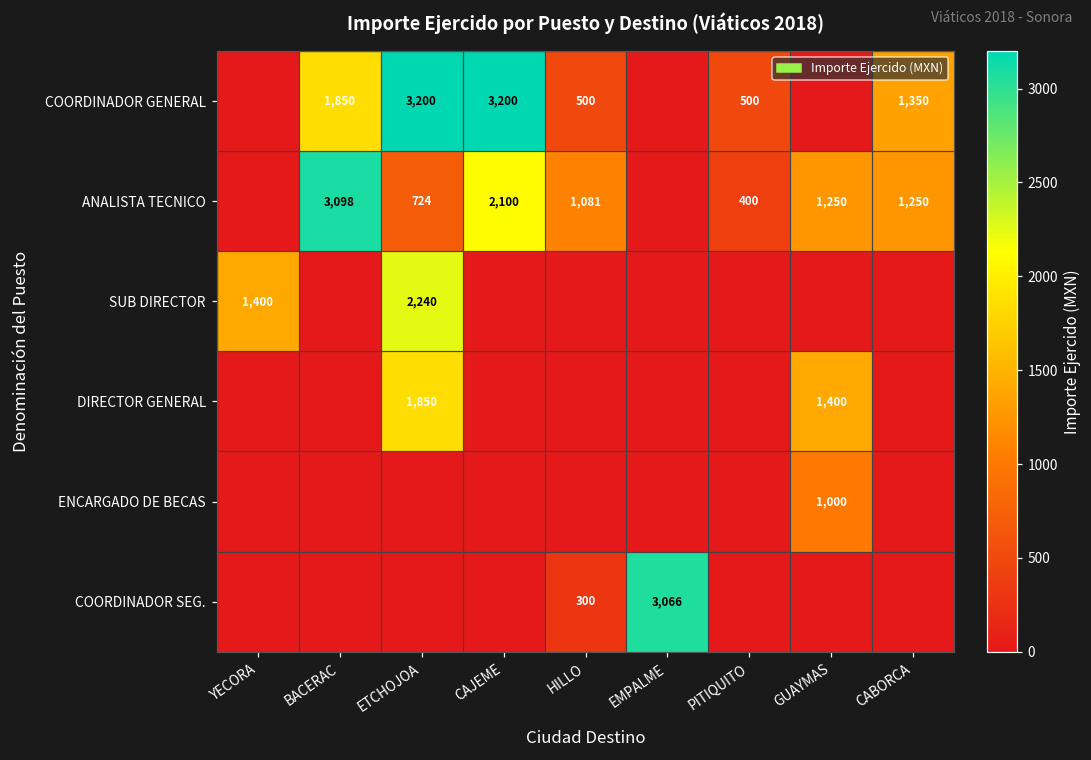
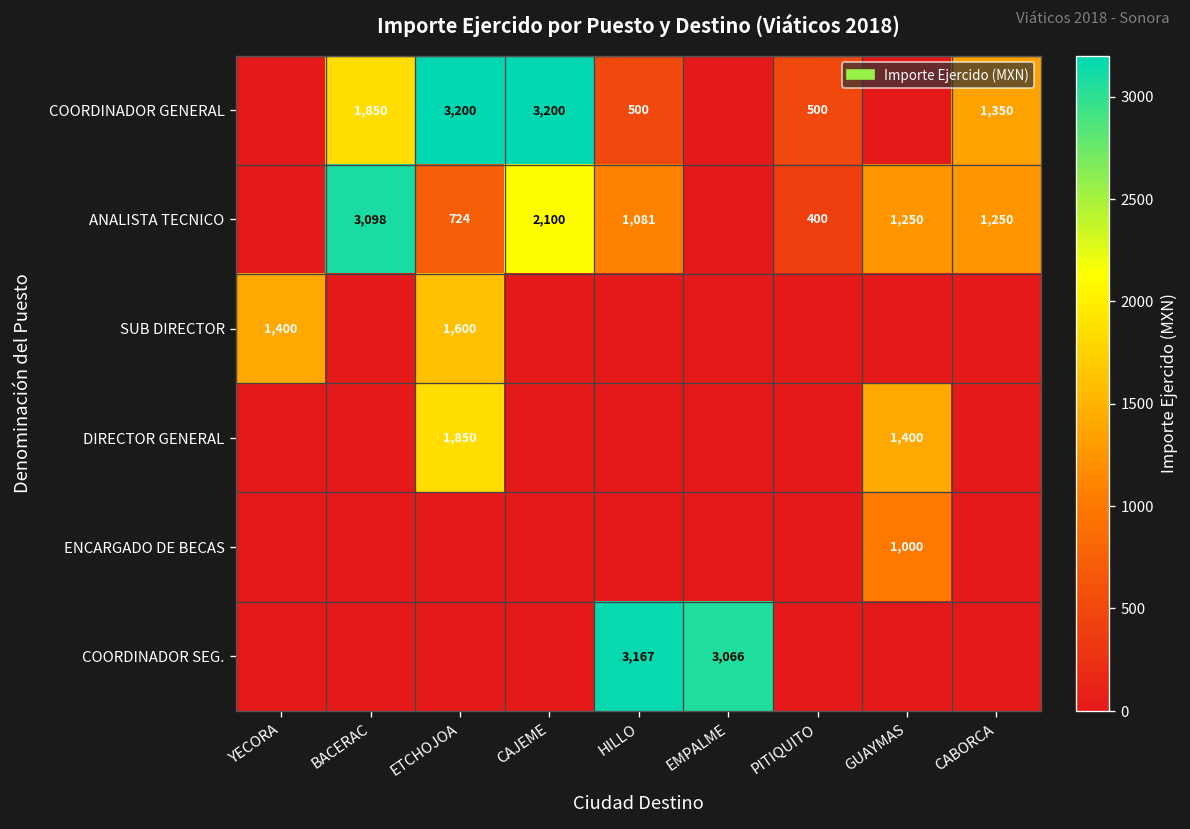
  {
    "COORDINADOR GENERAL": {
      "BACERAC": "1,850",
      "ETCHOJOA": "3,200",
      "CAJEME": "3,200",
      "HILLO": "500",
      "PITIQUITO": "500",
      "CABORCA": "1,350"
    },
    "ANALISTA TECNICO": {
      "BACERAC": "3,098",
      "ETCHOJOA": "724",
      "CAJEME": "2,100",
      "HILLO": "1,081",
      "PITIQUITO": "400",
      "GUAYMAS": "1,250",
      "CABORCA": "1,250"
    },
    "SUB DIRECTOR": {
      "YECORA": "1,400",
-     "ETCHOJOA": "2,240"
+     "ETCHOJOA": "1,600"
    },
    "DIRECTOR GENERAL": {
      "ETCHOJOA": "1,850",
      "GUAYMAS": "1,400"
    },
    "ENCARGADO DE BECAS": {
      "GUAYMAS": "1,000"
    },
    "COORDINADOR SEG.": {
-     "HILLO": "300",
+     "HILLO": "3,167",
      "EMPALME": "3,066"
    }
  }
